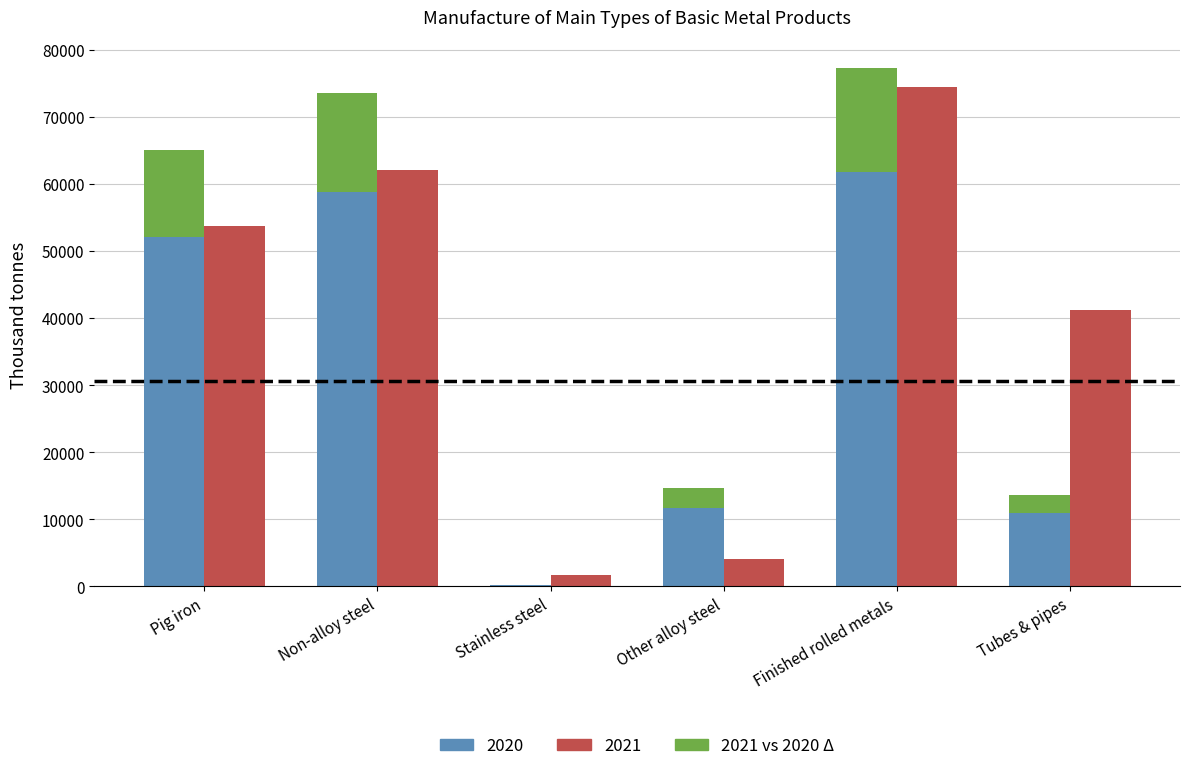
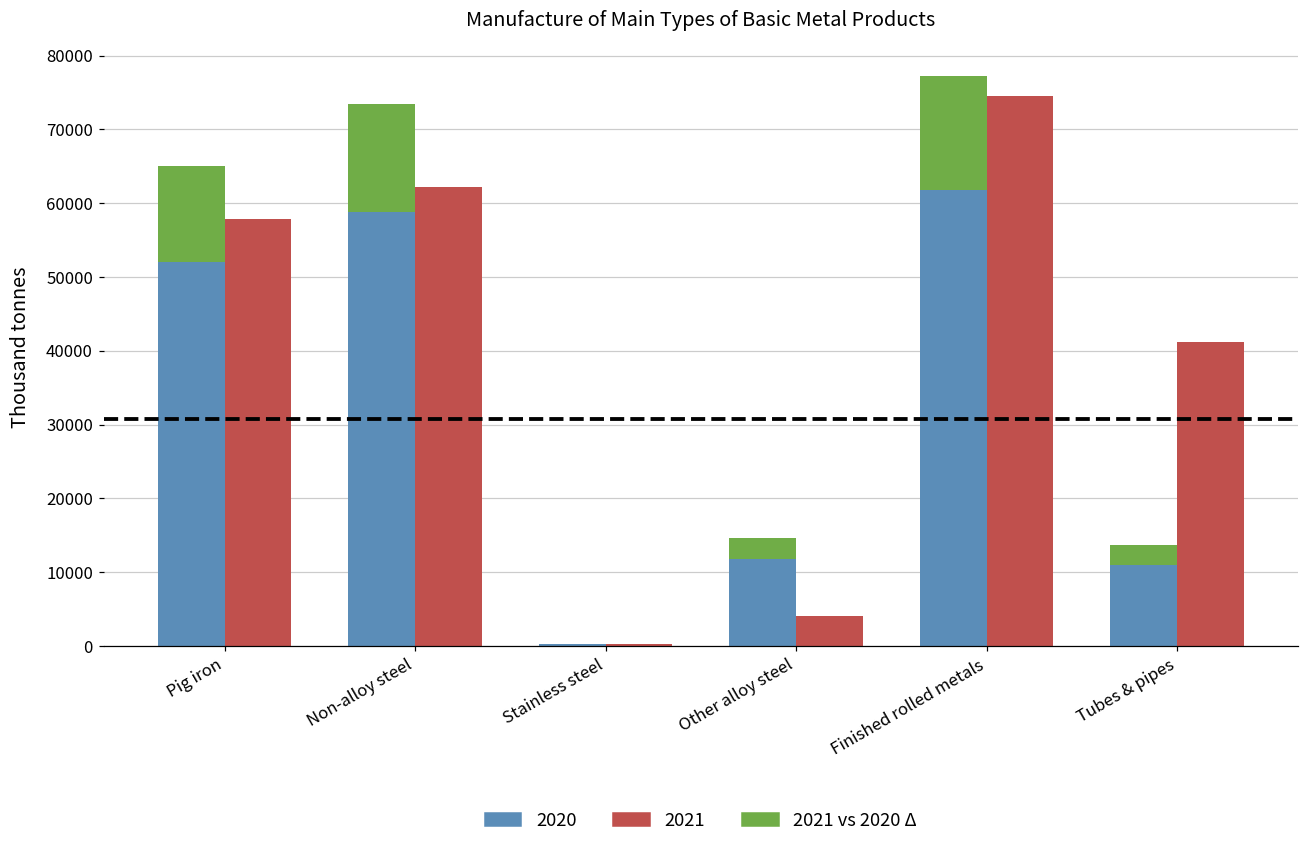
  {
    "2020": {
      "Pig iron": 52000,
      "Non-alloy steel": 59000,
      "Other alloy steel": 12000,
      "Finished rolled metals": 62000,
      "Tubes & pipes": 11000
    },
    "2021": {
-     "Pig iron": 54000,
+     "Pig iron": 58000,
      "Non-alloy steel": 62000,
-     "Stainless steel": 2000,
+     "Stainless steel": 0,
      "Other alloy steel": 4000,
      "Finished rolled metals": 74000,
      "Tubes & pipes": 41000
    },
    "2021 vs 2020 Δ": {
      "Pig iron": 13000,
      "Non-alloy steel": 15000,
      "Other alloy steel": 3000,
      "Finished rolled metals": 15000,
      "Tubes & pipes": 3000
    }
  }
